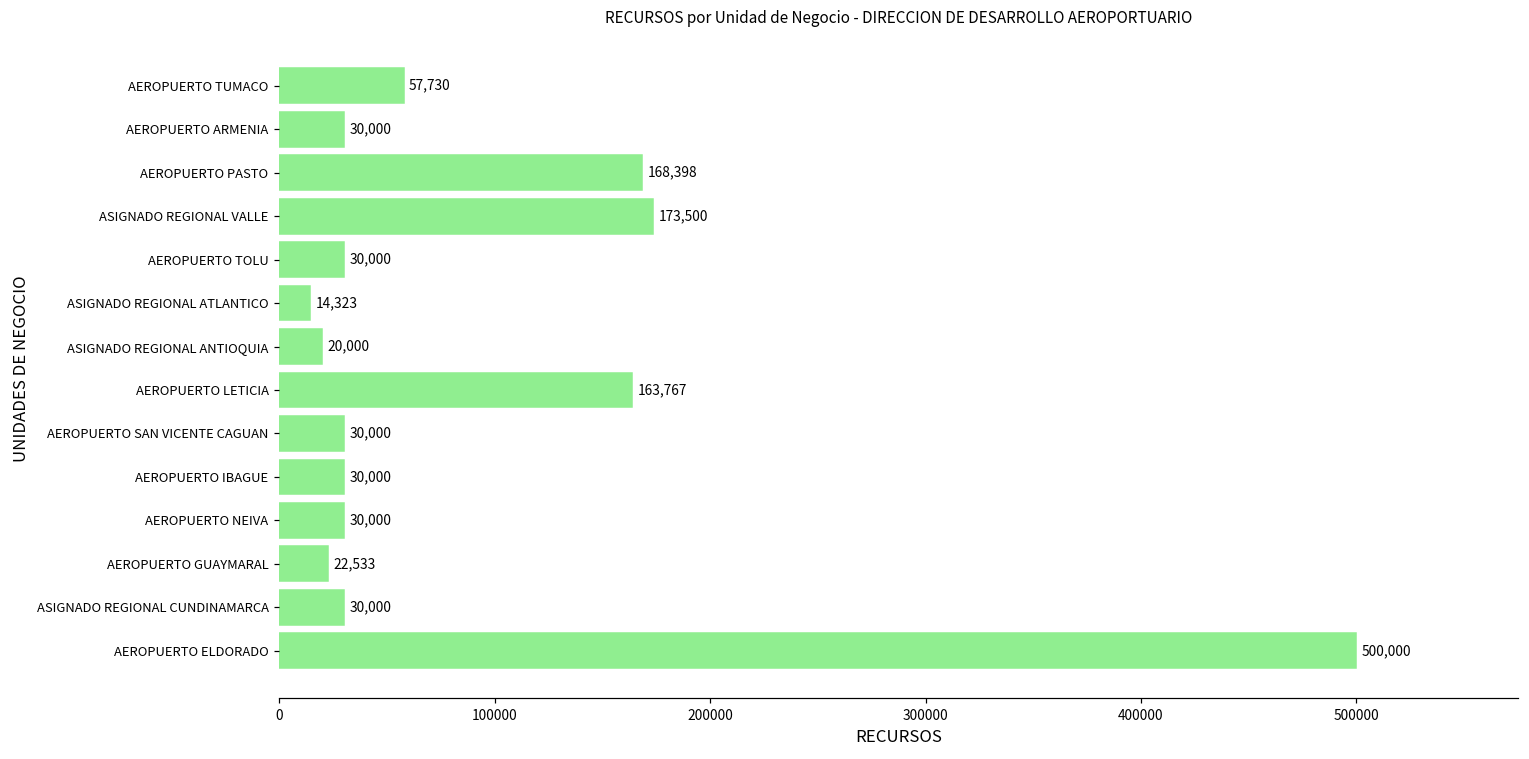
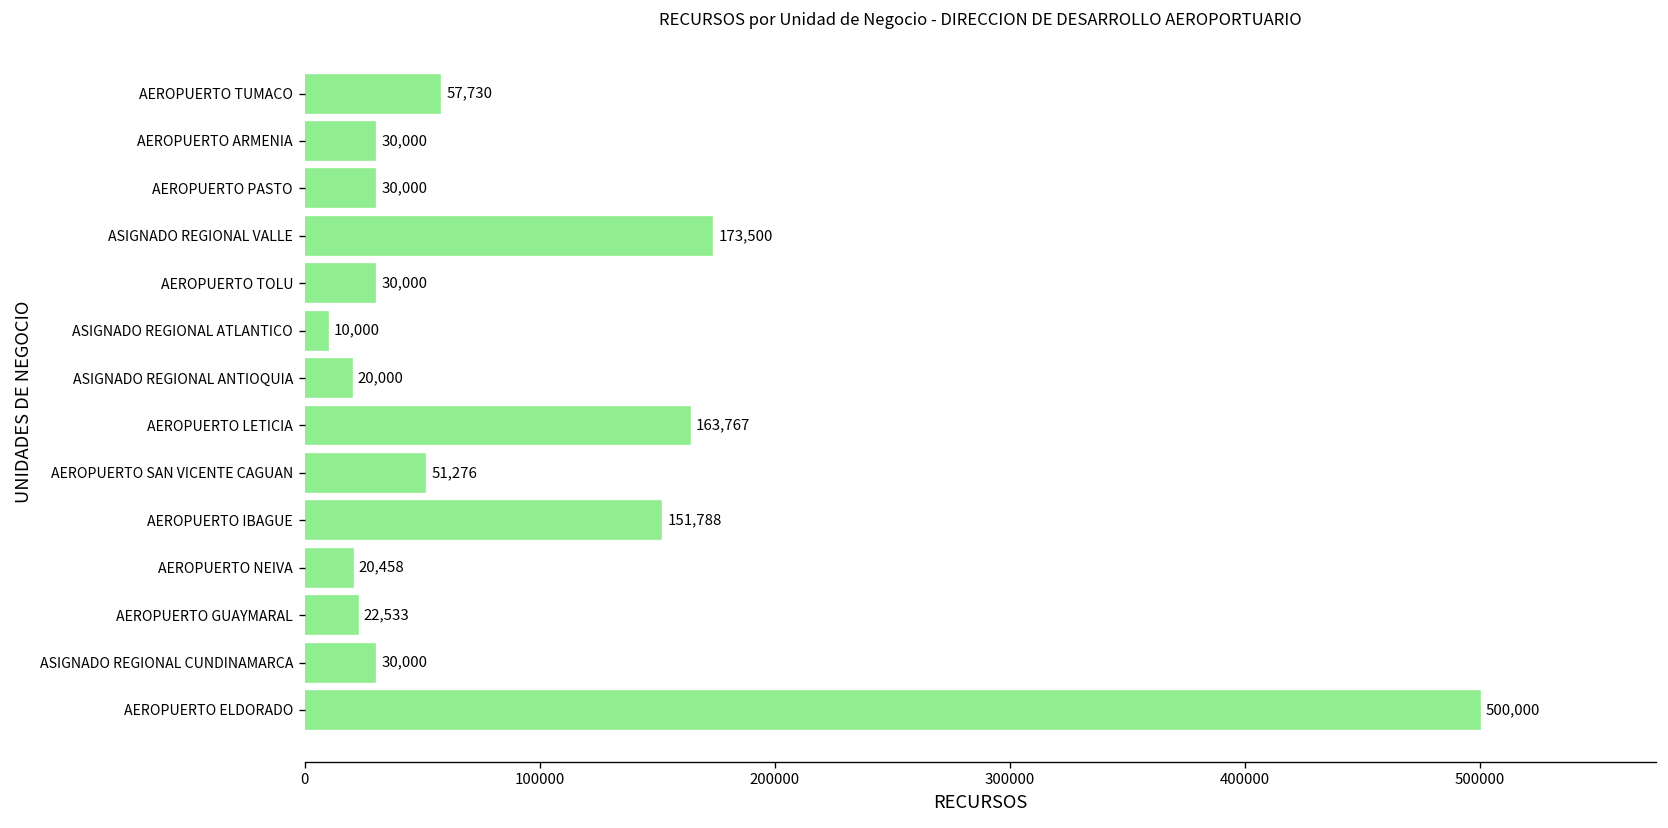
  {
    "AEROPUERTO TUMACO": "57,730",
    "AEROPUERTO ARMENIA": "30,000",
-   "AEROPUERTO PASTO": "168,398",
+   "AEROPUERTO PASTO": "30,000",
    "ASIGNADO REGIONAL VALLE": "173,500",
    "AEROPUERTO TOLU": "30,000",
-   "ASIGNADO REGIONAL ATLANTICO": "14,323",
+   "ASIGNADO REGIONAL ATLANTICO": "10,000",
    "ASIGNADO REGIONAL ANTIOQUIA": "20,000",
    "AEROPUERTO LETICIA": "163,767",
-   "AEROPUERTO SAN VICENTE CAGUAN": "30,000",
-   "AEROPUERTO IBAGUE": "30,000",
-   "AEROPUERTO NEIVA": "30,000",
+   "AEROPUERTO SAN VICENTE CAGUAN": "51,276",
+   "AEROPUERTO IBAGUE": "151,788",
+   "AEROPUERTO NEIVA": "20,458",
    "AEROPUERTO GUAYMARAL": "22,533",
    "ASIGNADO REGIONAL CUNDINAMARCA": "30,000",
    "AEROPUERTO ELDORADO": "500,000"
  }
